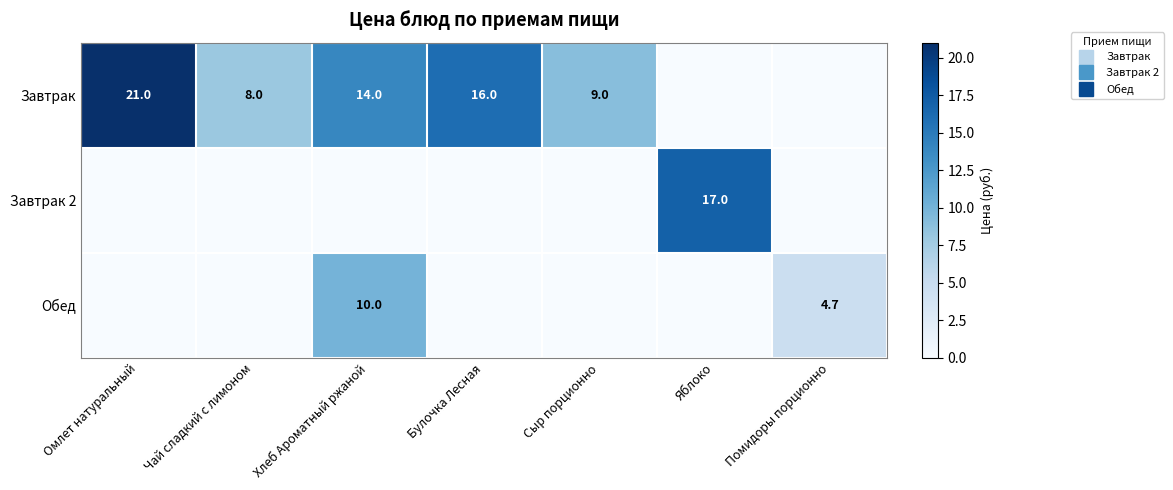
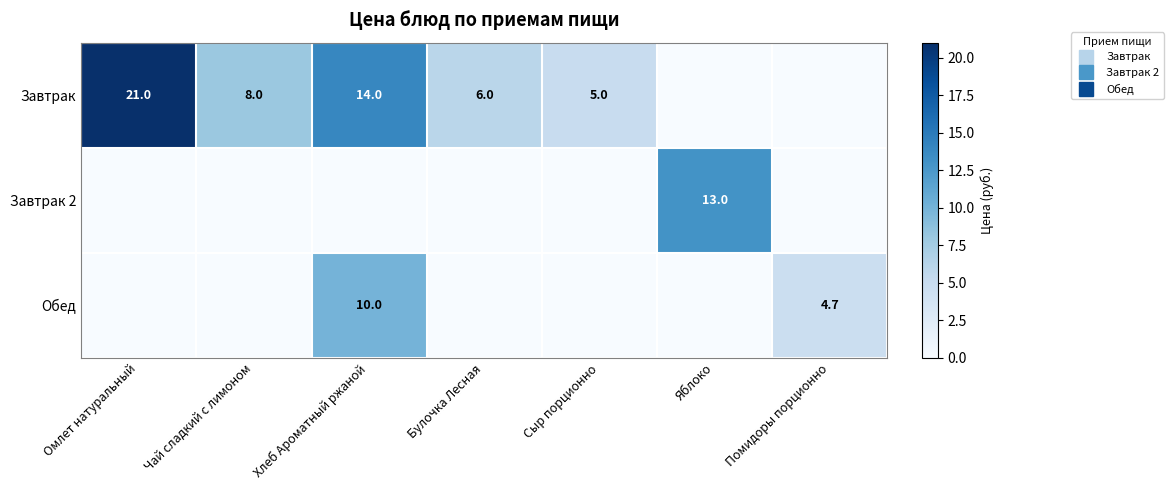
  {
    "Завтрак": {
      "Омлет натуральный": 21.0,
      "Чай сладкий с лимоном": 8.0,
      "Хлеб Ароматный ржаной": 14.0,
-     "Булочка Лесная": 16.0,
-     "Сыр порционно": 9.0
+     "Булочка Лесная": 6.0,
+     "Сыр порционно": 5.0
    },
    "Завтрак 2": {
-     "Яблоко": 17.0
+     "Яблоко": 13.0
    },
    "Обед": {
      "Хлеб Ароматный ржаной": 10.0,
      "Помидоры порционно": 4.7
    }
  }
